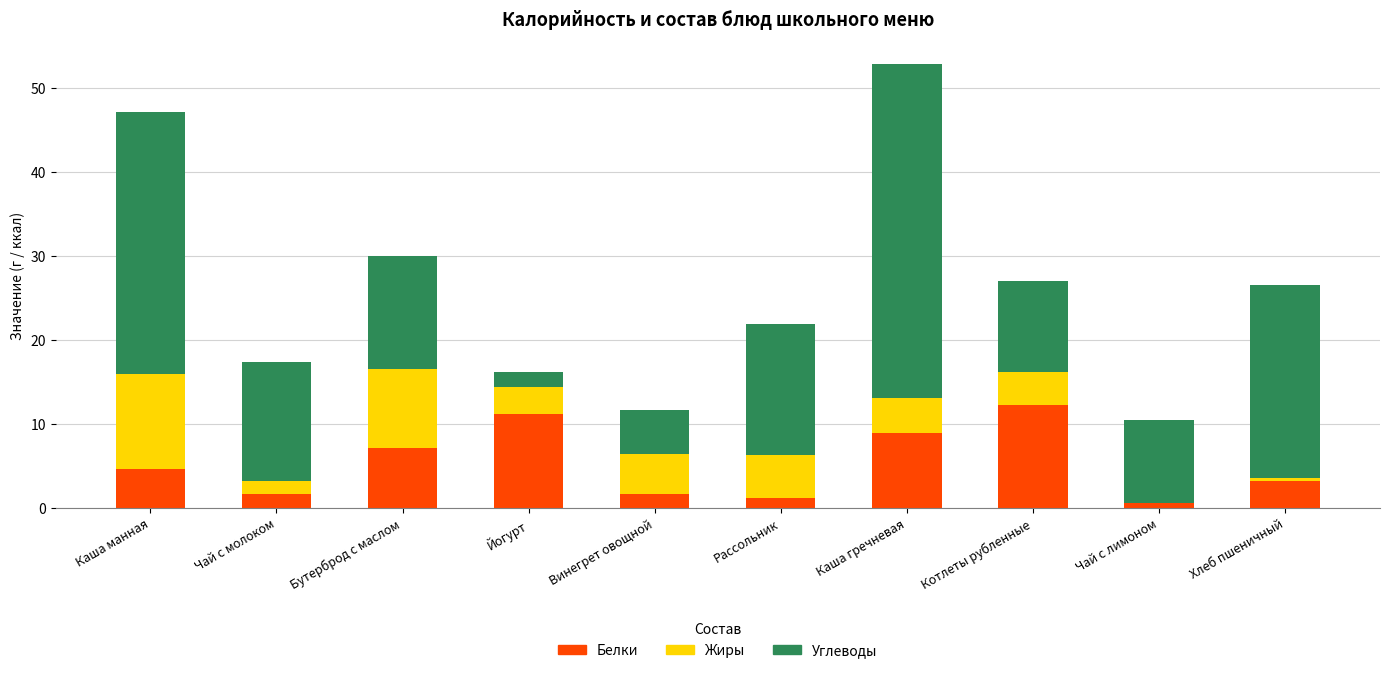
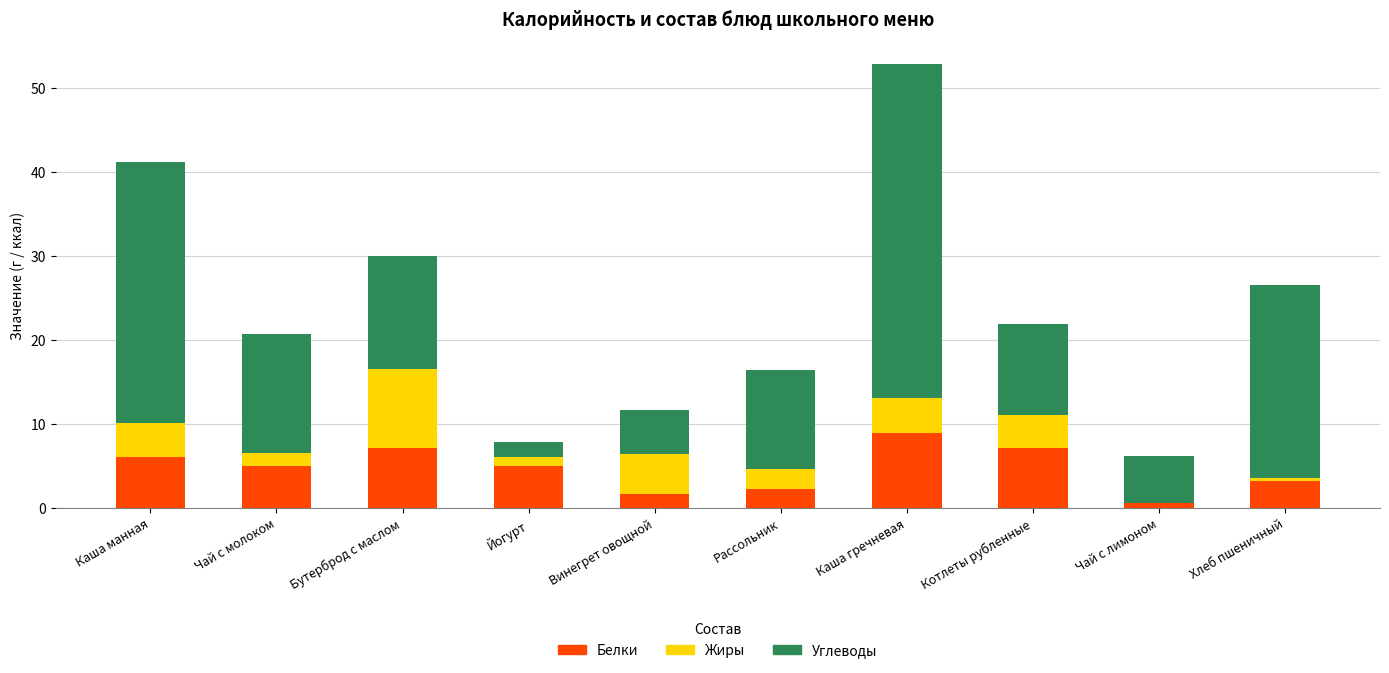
  {
    "Белки": {
-     "Каша манная": 5,
-     "Чай с молоком": 2,
+     "Каша манная": 6,
+     "Чай с молоком": 5,
      "Бутерброд с маслом": 7,
-     "Йогурт": 11,
+     "Йогурт": 5,
      "Винегрет овощной": 2,
-     "Рассольник": 1,
+     "Рассольник": 2,
      "Каша гречневая": 9,
-     "Котлеты рубленные": 12,
+     "Котлеты рубленные": 7,
      "Чай с лимоном": 1,
      "Хлеб пшеничный": 3
    },
    "Жиры": {
-     "Каша манная": 11,
+     "Каша манная": 4,
      "Чай с молоком": 2,
      "Бутерброд с маслом": 9,
-     "Йогурт": 3,
+     "Йогурт": 1,
      "Винегрет овощной": 5,
-     "Рассольник": 5,
+     "Рассольник": 2,
      "Каша гречневая": 4,
      "Котлеты рубленные": 4,
      "Чай с лимоном": 0,
      "Хлеб пшеничный": 0
    },
    "Углеводы": {
      "Каша манная": 31,
      "Чай с молоком": 14,
      "Бутерброд с маслом": 13,
      "Йогурт": 2,
      "Винегрет овощной": 5,
-     "Рассольник": 16,
+     "Рассольник": 12,
      "Каша гречневая": 40,
      "Котлеты рубленные": 11,
-     "Чай с лимоном": 10,
+     "Чай с лимоном": 6,
      "Хлеб пшеничный": 23
    }
  }
